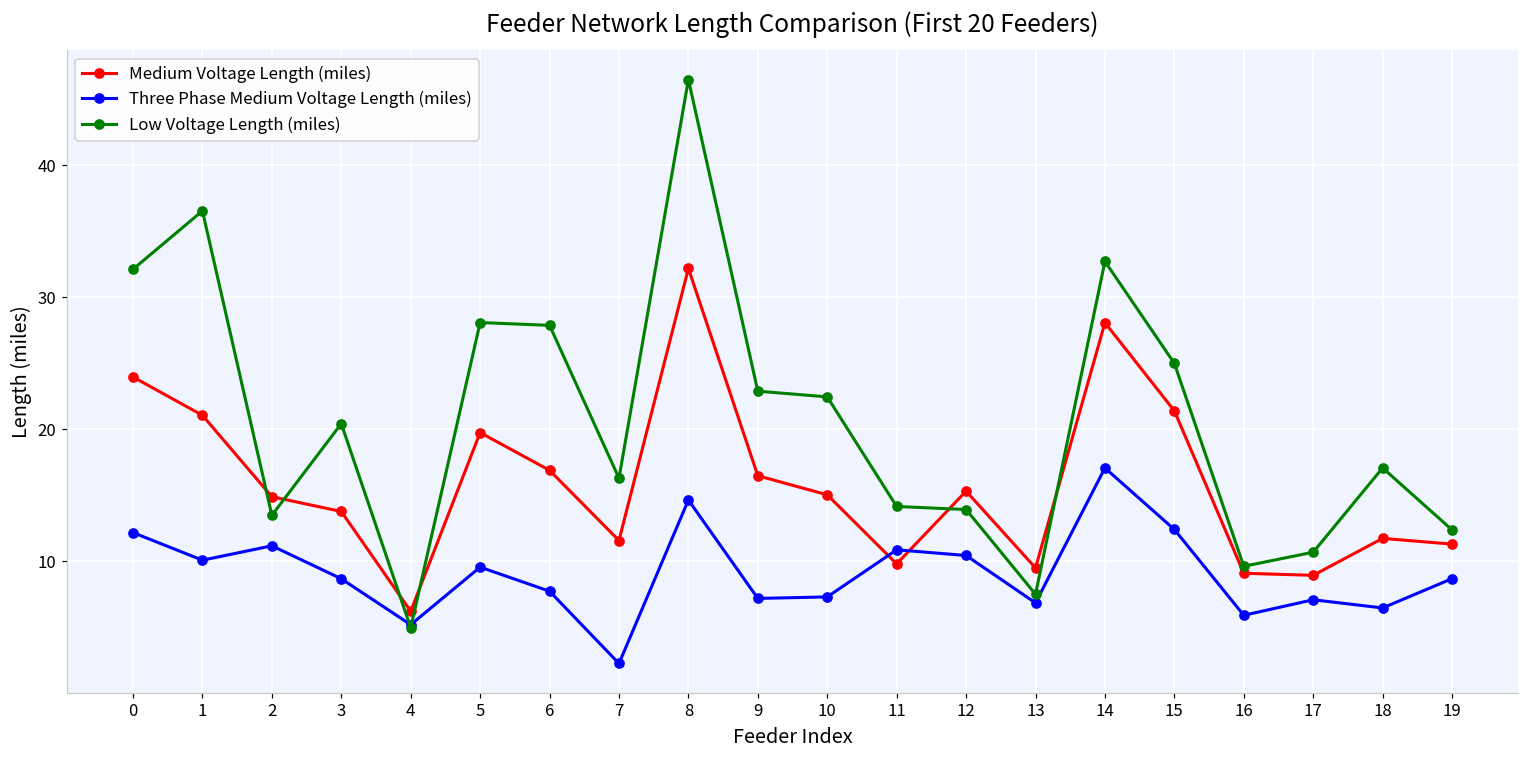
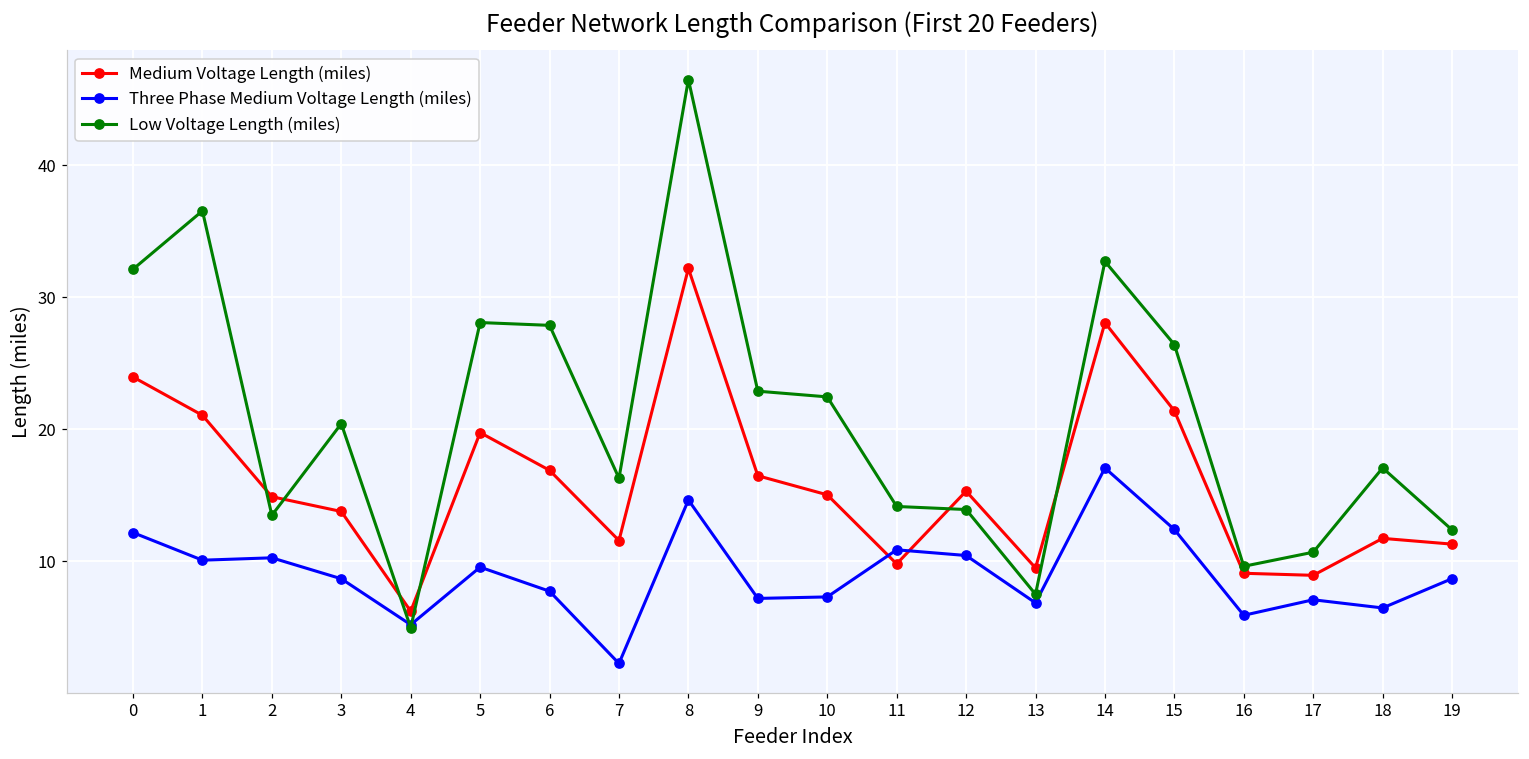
  {
    "Medium Voltage Length (miles)": {
      "0": 24.0,
      "1": 21.1,
      "2": 14.9,
      "3": 13.8,
      "4": 6.2,
      "5": 19.8,
      "6": 16.9,
      "7": 11.6,
      "8": 32.2,
      "9": 16.5,
      "10": 15.0,
      "11": 9.8,
      "12": 15.3,
      "13": 9.5,
      "14": 28.1,
      "15": 21.4,
      "16": 9.1,
      "17": 8.9,
      "18": 11.7,
      "19": 11.3
    },
    "Three Phase Medium Voltage Length (miles)": {
      "0": 12.2,
      "1": 10.1,
-     "2": 11.2,
+     "2": 10.3,
      "3": 8.7,
      "4": 5.2,
      "5": 9.6,
      "6": 7.7,
      "7": 2.3,
      "8": 14.6,
      "9": 7.2,
      "10": 7.3,
      "11": 10.9,
      "12": 10.4,
      "13": 6.9,
      "14": 17.1,
      "15": 12.4,
      "16": 5.9,
      "17": 7.1,
      "18": 6.5,
      "19": 8.7
    },
    "Low Voltage Length (miles)": {
      "0": 32.1,
      "1": 36.6,
      "2": 13.5,
      "3": 20.4,
      "4": 5.0,
      "5": 28.1,
      "6": 27.9,
      "7": 16.3,
      "8": 46.5,
      "9": 22.9,
      "10": 22.5,
      "11": 14.2,
      "12": 13.9,
      "13": 7.5,
      "14": 32.7,
-     "15": 25.0,
+     "15": 26.4,
      "16": 9.6,
      "17": 10.7,
      "18": 17.1,
      "19": 12.4
    }
  }
